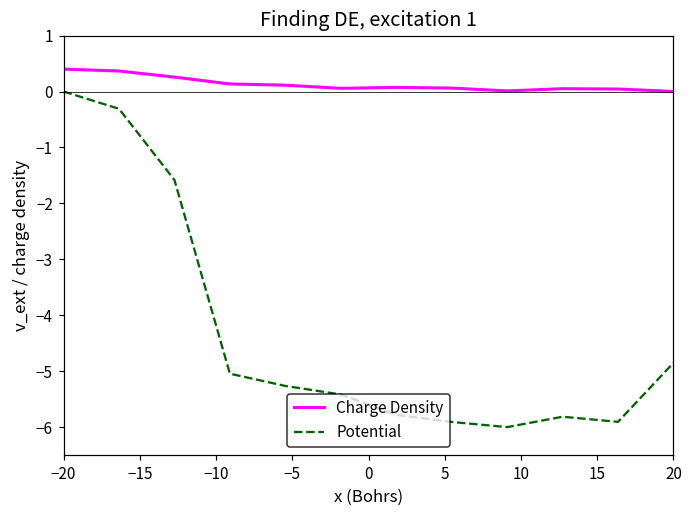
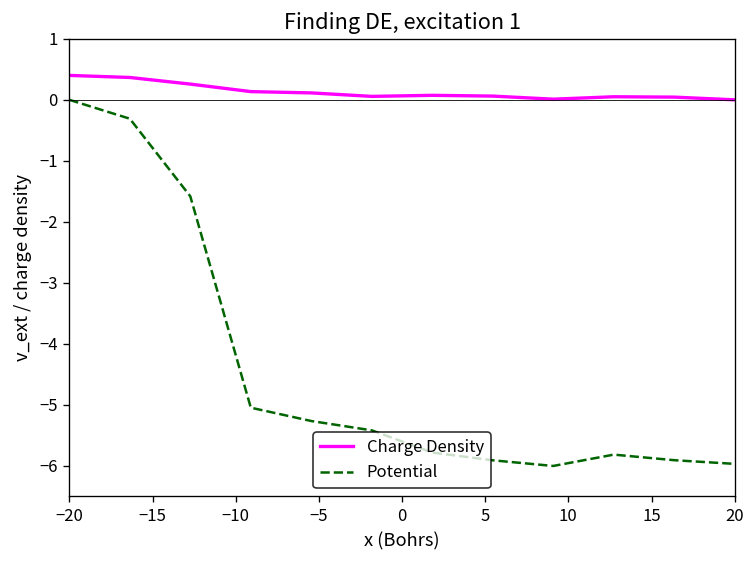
  {
    "Charge Density": {
      "−20": 0.4,
      "20": 0.0
    },
    "Potential": {
      "−20": 0.0,
-     "20": -4.9
+     "20": -6.0
    }
  }
